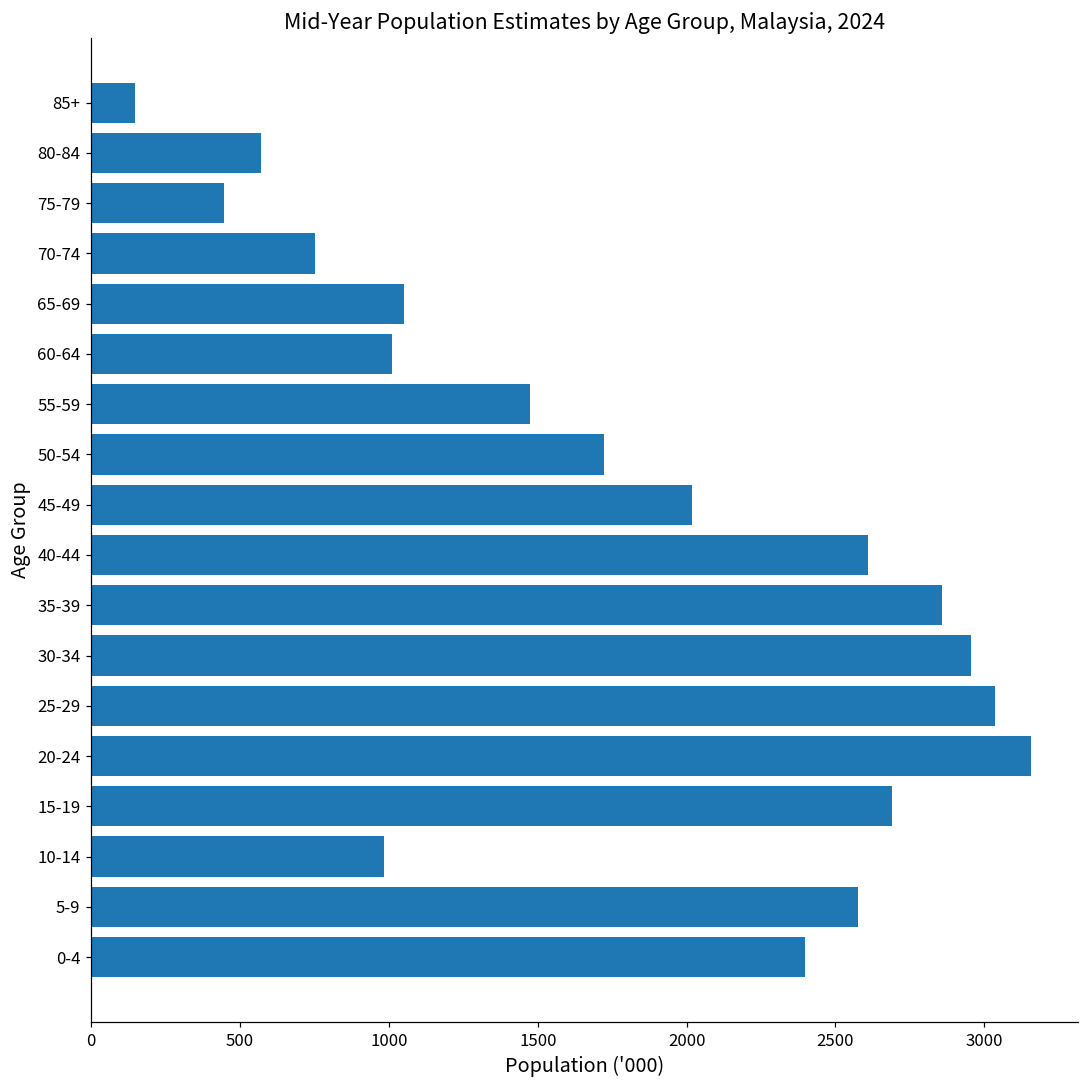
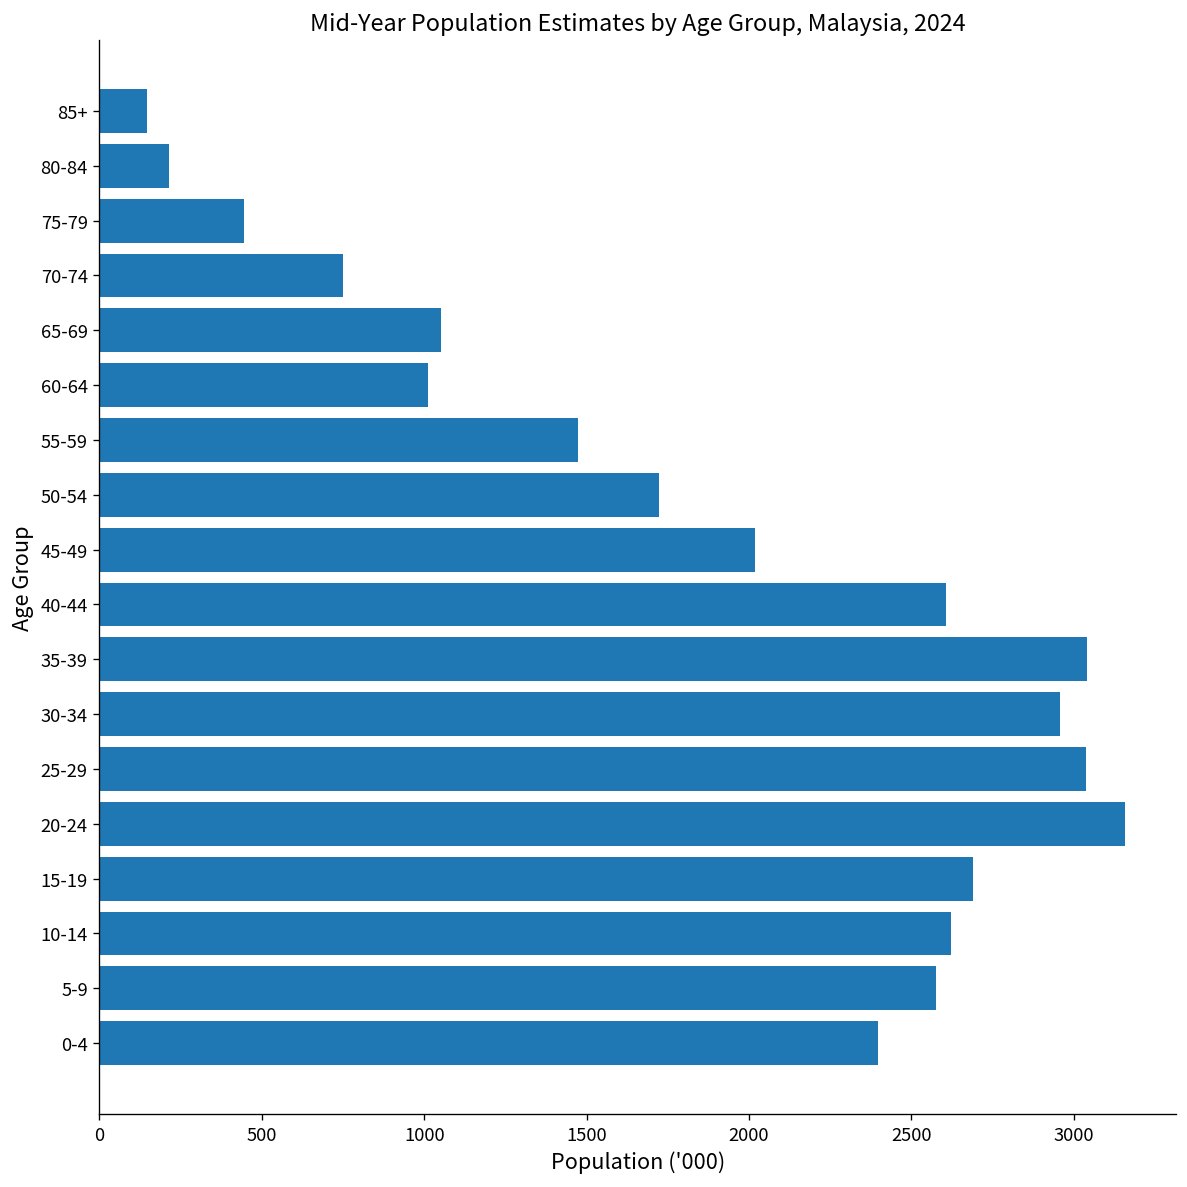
  {
    "85+": 150,
-   "80-84": 570,
+   "80-84": 220,
    "75-79": 450,
    "70-74": 750,
    "65-69": 1050,
    "60-64": 1010,
    "55-59": 1470,
    "50-54": 1720,
    "45-49": 2020,
    "40-44": 2610,
-   "35-39": 2860,
+   "35-39": 3040,
    "30-34": 2960,
    "25-29": 3040,
    "20-24": 3160,
    "15-19": 2690,
-   "10-14": 980,
+   "10-14": 2620,
    "5-9": 2570,
    "0-4": 2400
  }
